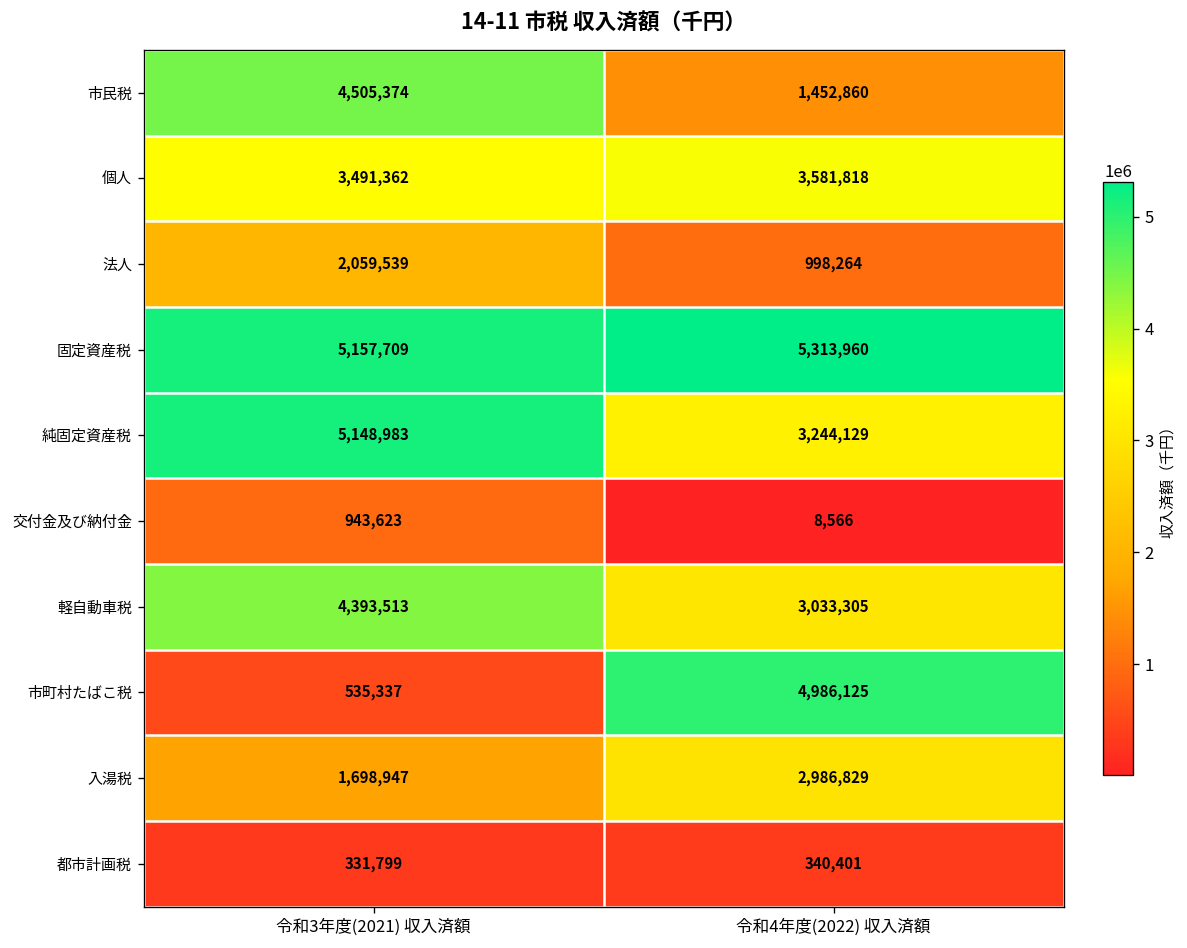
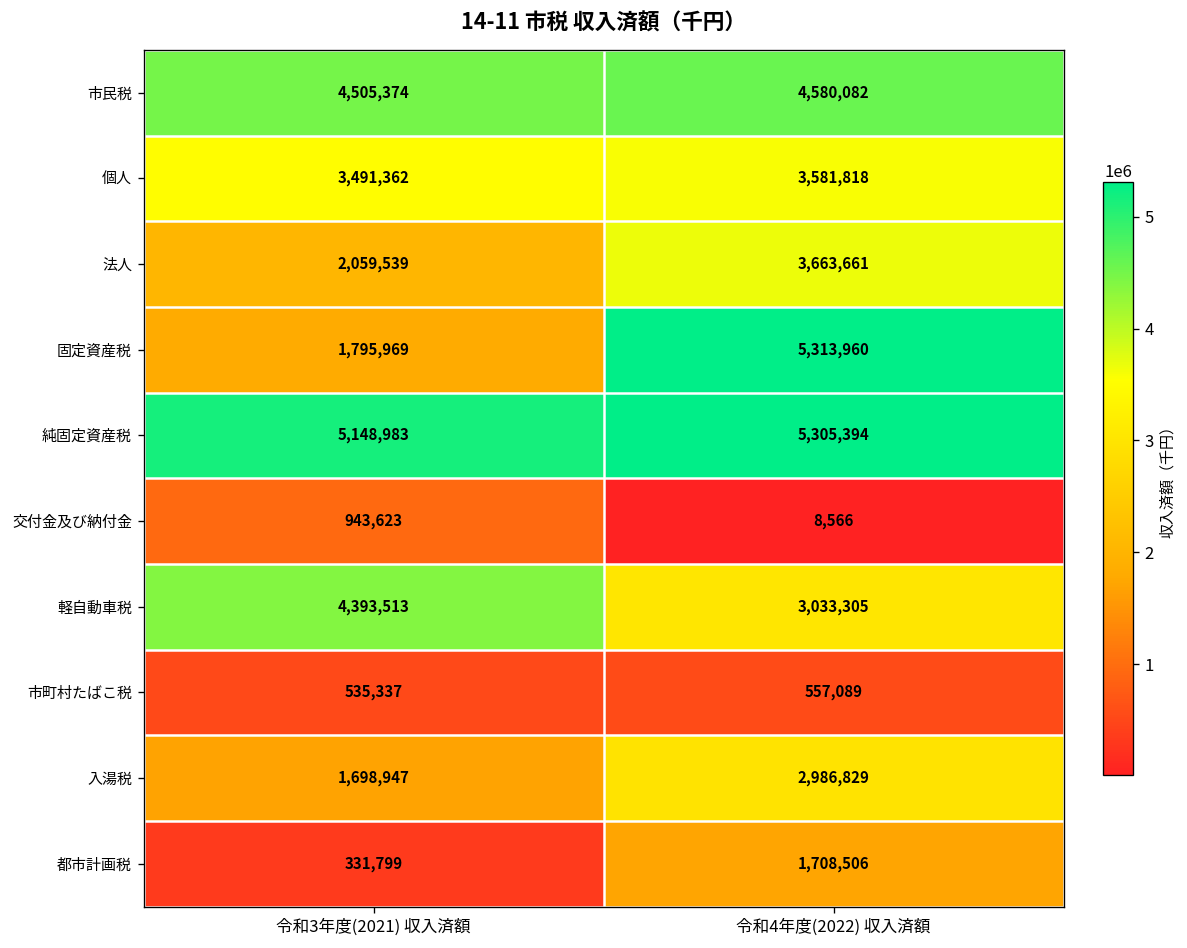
  {
    "市民税": {
      "令和3年度(2021) 収入済額": "4,505,374",
-     "令和4年度(2022) 収入済額": "1,452,860"
+     "令和4年度(2022) 収入済額": "4,580,082"
    },
    "個人": {
      "令和3年度(2021) 収入済額": "3,491,362",
      "令和4年度(2022) 収入済額": "3,581,818"
    },
    "法人": {
      "令和3年度(2021) 収入済額": "2,059,539",
-     "令和4年度(2022) 収入済額": "998,264"
+     "令和4年度(2022) 収入済額": "3,663,661"
    },
    "固定資産税": {
-     "令和3年度(2021) 収入済額": "5,157,709",
+     "令和3年度(2021) 収入済額": "1,795,969",
      "令和4年度(2022) 収入済額": "5,313,960"
    },
    "純固定資産税": {
      "令和3年度(2021) 収入済額": "5,148,983",
-     "令和4年度(2022) 収入済額": "3,244,129"
+     "令和4年度(2022) 収入済額": "5,305,394"
    },
    "交付金及び納付金": {
      "令和3年度(2021) 収入済額": "943,623",
      "令和4年度(2022) 収入済額": "8,566"
    },
    "軽自動車税": {
      "令和3年度(2021) 収入済額": "4,393,513",
      "令和4年度(2022) 収入済額": "3,033,305"
    },
    "市町村たばこ税": {
      "令和3年度(2021) 収入済額": "535,337",
-     "令和4年度(2022) 収入済額": "4,986,125"
+     "令和4年度(2022) 収入済額": "557,089"
    },
    "入湯税": {
      "令和3年度(2021) 収入済額": "1,698,947",
      "令和4年度(2022) 収入済額": "2,986,829"
    },
    "都市計画税": {
      "令和3年度(2021) 収入済額": "331,799",
-     "令和4年度(2022) 収入済額": "340,401"
+     "令和4年度(2022) 収入済額": "1,708,506"
    }
  }
